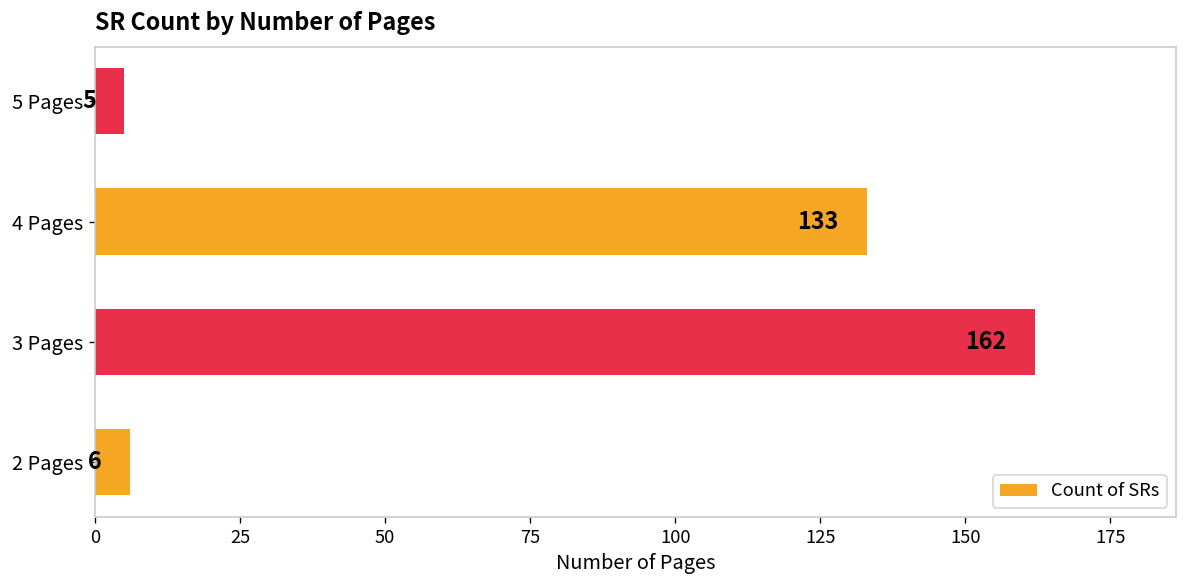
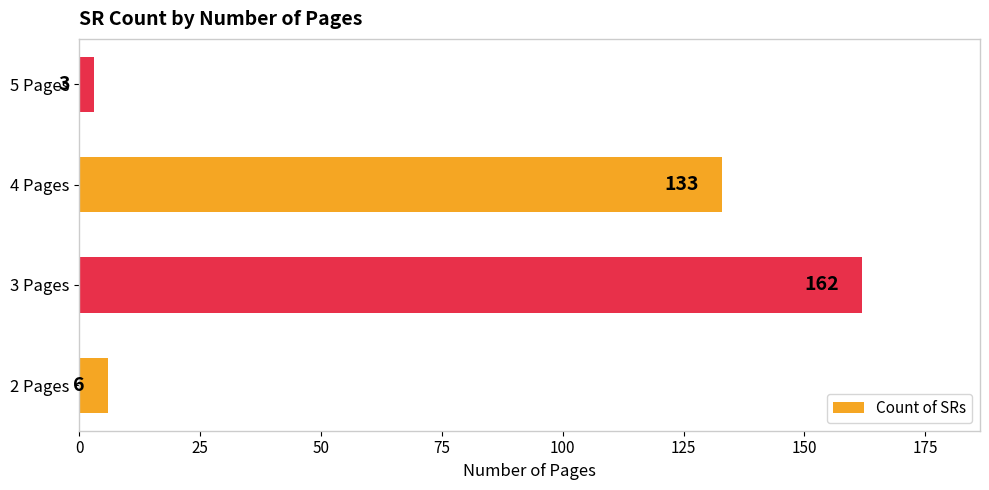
  {
-   "5 Pages": 5,
+   "5 Pages": 3,
    "4 Pages": 133,
    "3 Pages": 162,
    "2 Pages": 6
  }
